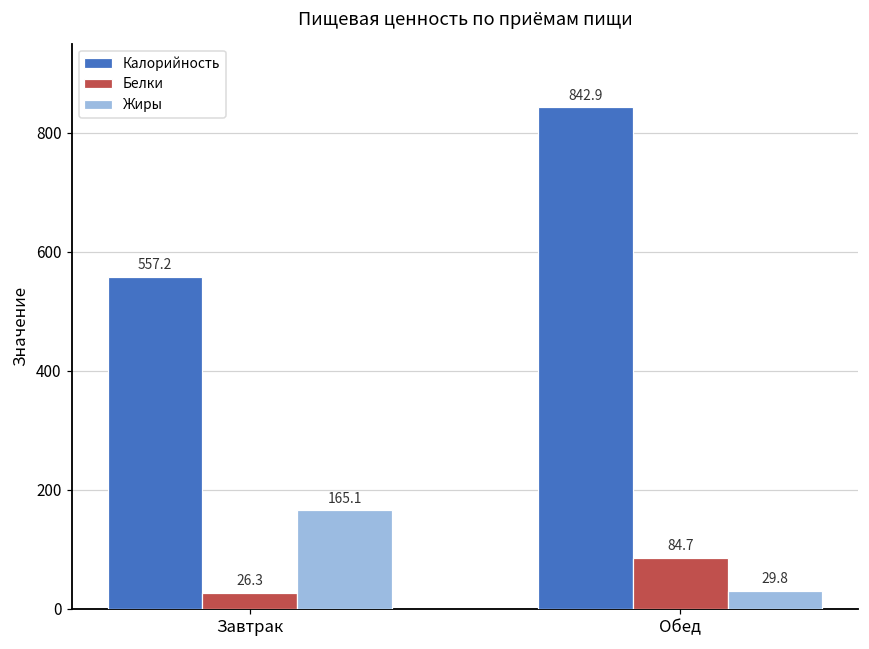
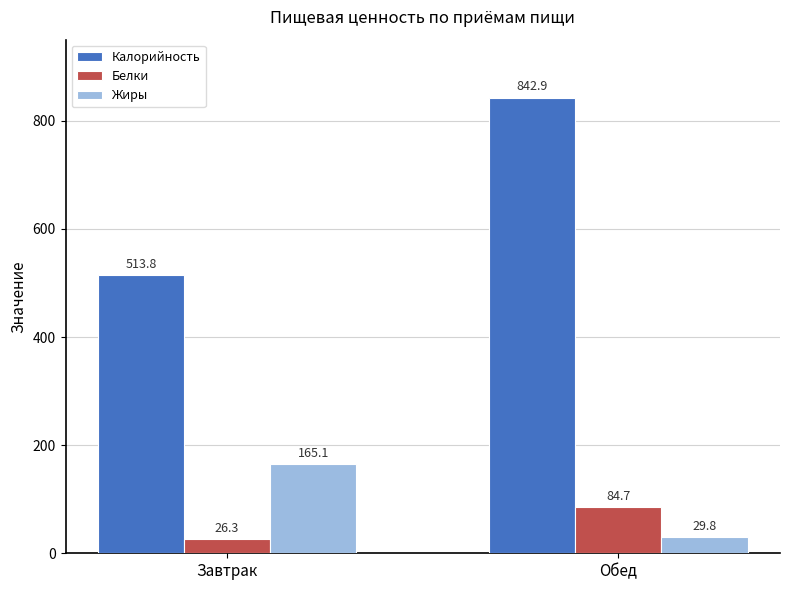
  {
    "Калорийность": {
-     "Завтрак": 557.2,
+     "Завтрак": 513.8,
      "Обед": 842.9
    },
    "Белки": {
      "Завтрак": 26.3,
      "Обед": 84.7
    },
    "Жиры": {
      "Завтрак": 165.1,
      "Обед": 29.8
    }
  }
